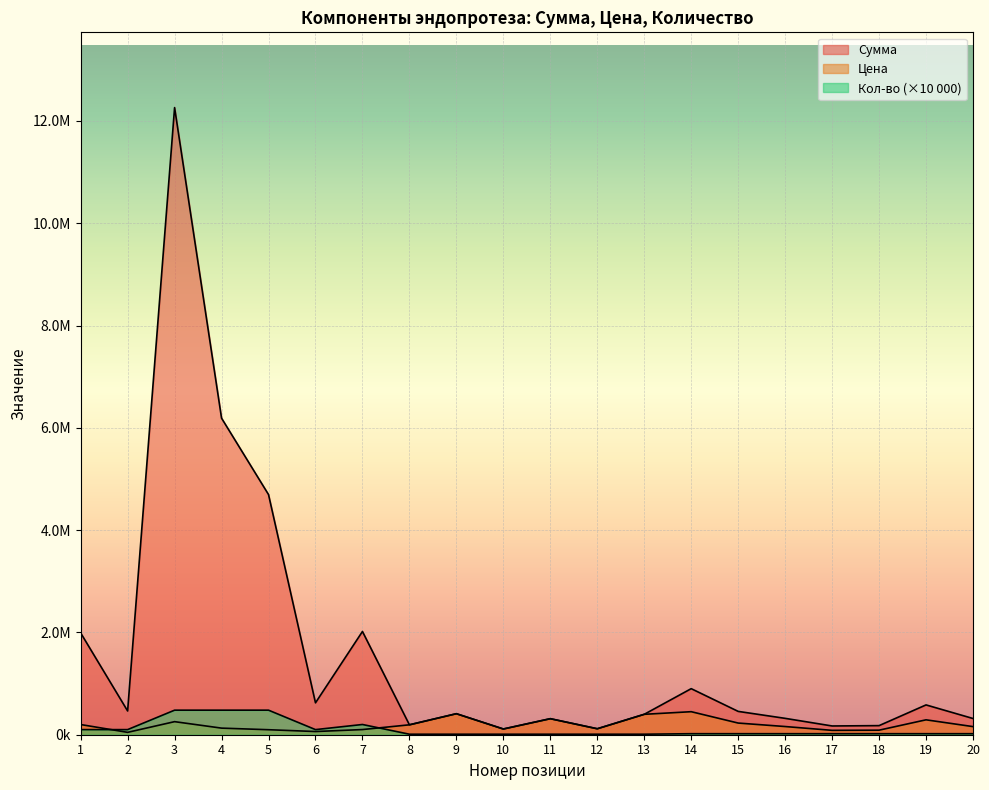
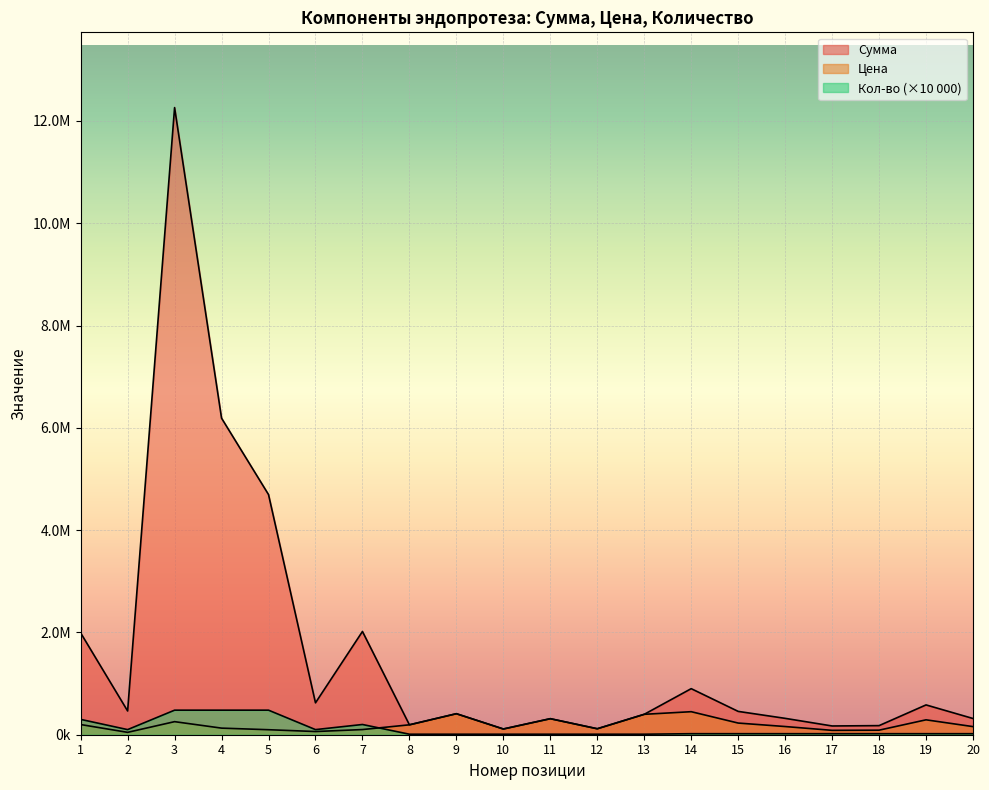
  {
    "Кол-во (×10 000)": {
-     "1": 100000,
+     "1": 300000,
      "2": 100000,
      "3": 500000,
      "4": 500000,
      "5": 500000,
      "7": 200000,
      "8": 0,
      "9": 0,
      "10": 0,
      "11": 0,
      "12": 0,
      "13": 0,
      "14": 0,
      "15": 0,
      "16": 0,
      "17": 0,
      "18": 0,
      "19": 0,
      "20": 0
    }
  }
